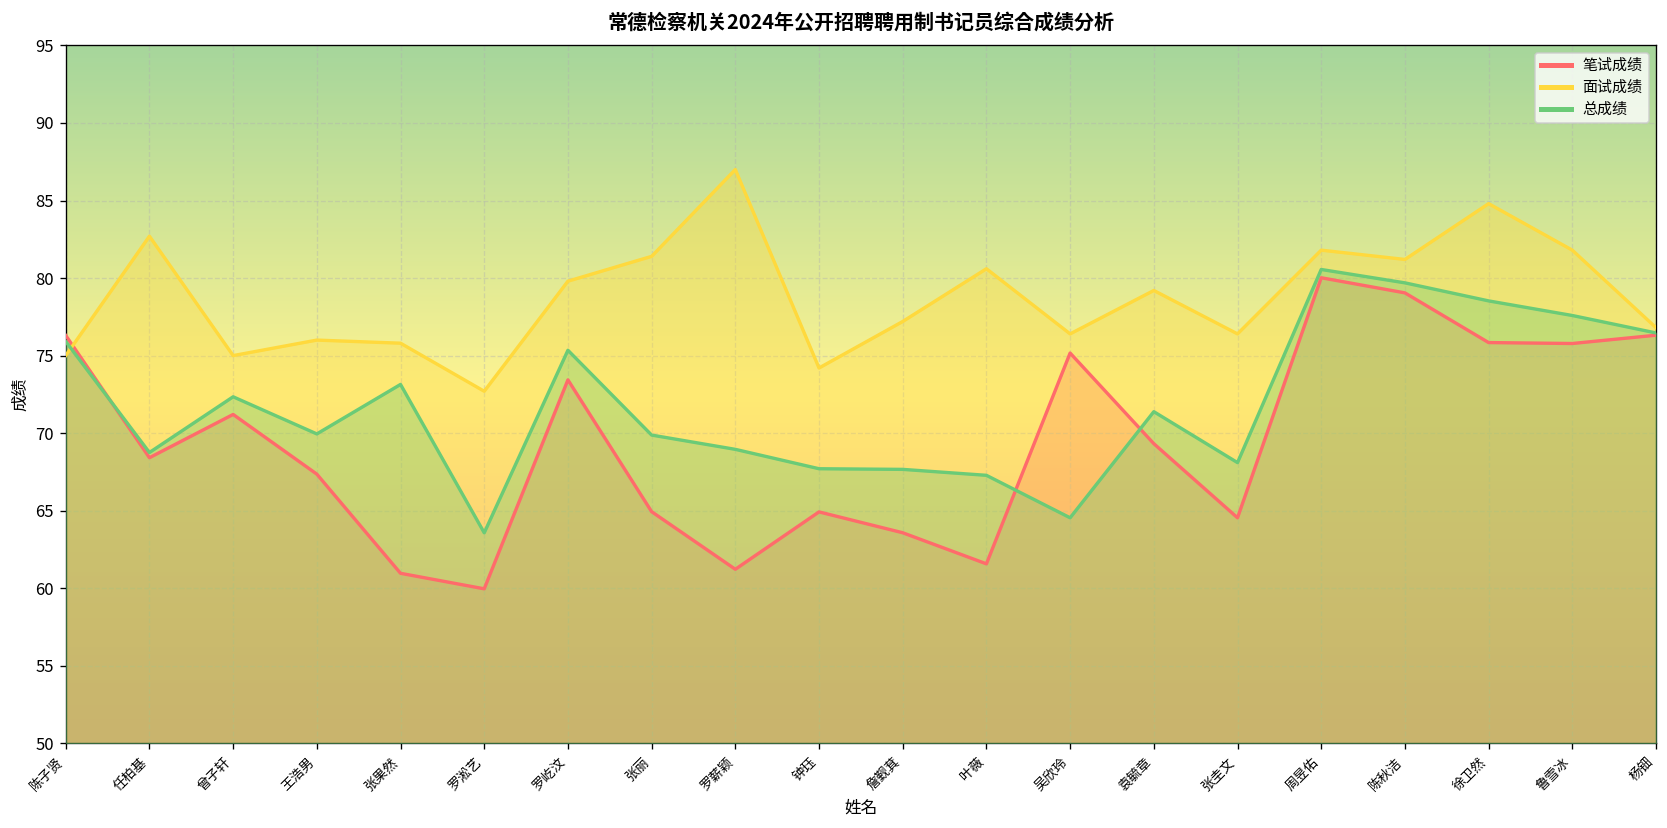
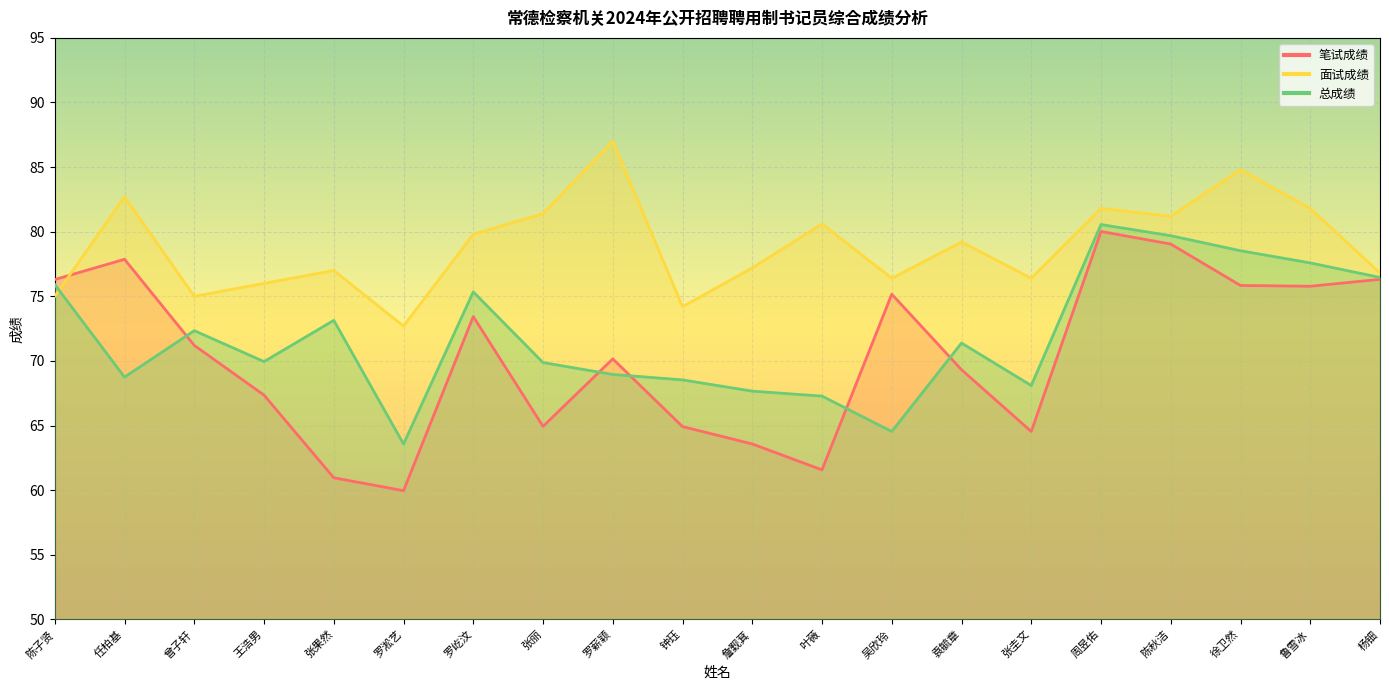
  {
    "笔试成绩": {
      "陈子贤": 76.3,
-     "任柏基": 68.4,
+     "任柏基": 77.9,
      "曾子轩": 71.2,
      "王浩男": 67.4,
      "张果然": 61.0,
      "罗淞艺": 60.0,
      "罗屹汶": 73.4,
      "张丽": 64.9,
-     "罗薪颖": 61.2,
+     "罗薪颖": 70.2,
      "钟珏": 64.9,
      "詹觐萁": 63.6,
      "叶薇": 61.6,
      "吴欣玲": 75.2,
      "袁毓章": 69.3,
      "张圭文": 64.5,
      "周昱佑": 80.0,
      "陈秋洁": 79.0,
      "徐卫然": 75.8,
      "鲁雪冰": 75.8
    },
    "面试成绩": {
      "陈子贤": 75.0,
      "任柏基": 82.7,
      "曾子轩": 75.0,
      "王浩男": 76.0,
-     "张果然": 75.8,
+     "张果然": 77.0,
      "罗淞艺": 72.7,
      "罗屹汶": 79.8,
      "张丽": 81.4,
      "罗薪颖": 87.0,
      "钟珏": 74.2,
      "詹觐萁": 77.2,
      "叶薇": 80.6,
      "吴欣玲": 76.4,
      "袁毓章": 79.2,
      "张圭文": 76.4,
      "周昱佑": 81.8,
      "陈秋洁": 81.2,
      "徐卫然": 84.8,
      "鲁雪冰": 81.8,
      "杨钿": 76.8
    },
    "总成绩": {
      "陈子贤": 75.9,
      "任柏基": 68.7,
      "曾子轩": 72.3,
      "王浩男": 69.9,
      "张果然": 73.1,
      "罗淞艺": 63.6,
      "罗屹汶": 75.3,
      "张丽": 69.9,
      "罗薪颖": 69.0,
-     "钟珏": 67.7,
+     "钟珏": 68.5,
      "詹觐萁": 67.7,
      "叶薇": 67.3,
      "吴欣玲": 64.5,
      "袁毓章": 71.4,
      "张圭文": 68.1,
      "周昱佑": 80.6,
      "陈秋洁": 79.7,
      "徐卫然": 78.5,
      "鲁雪冰": 77.6
    }
  }
